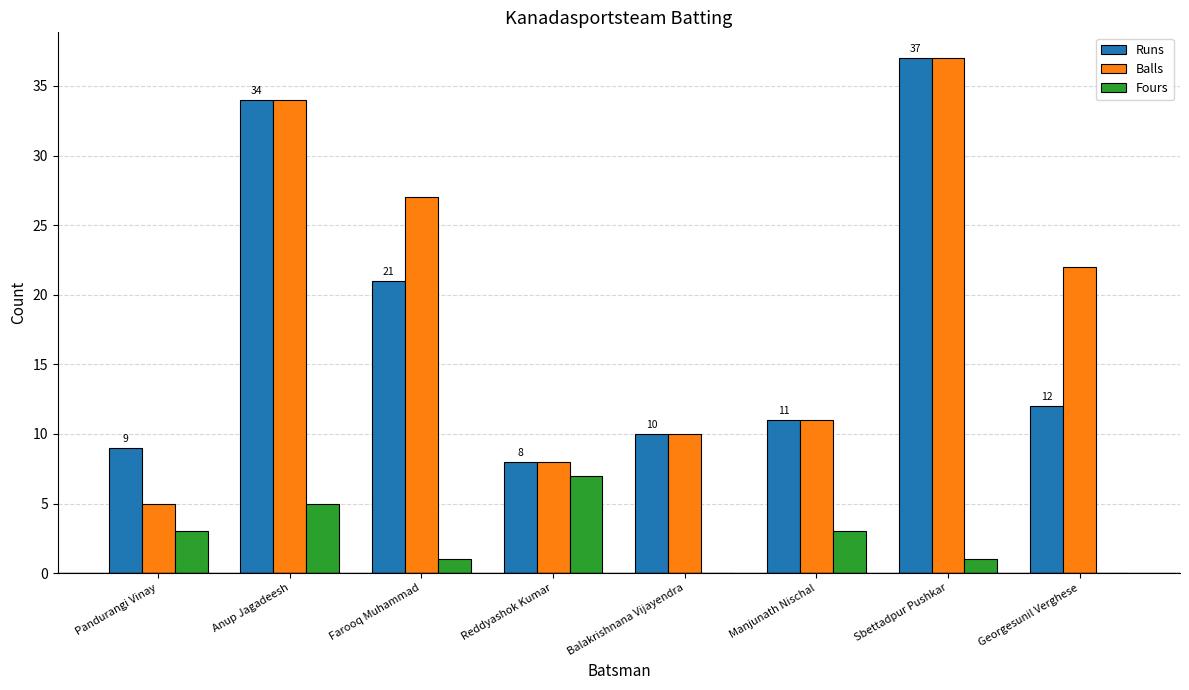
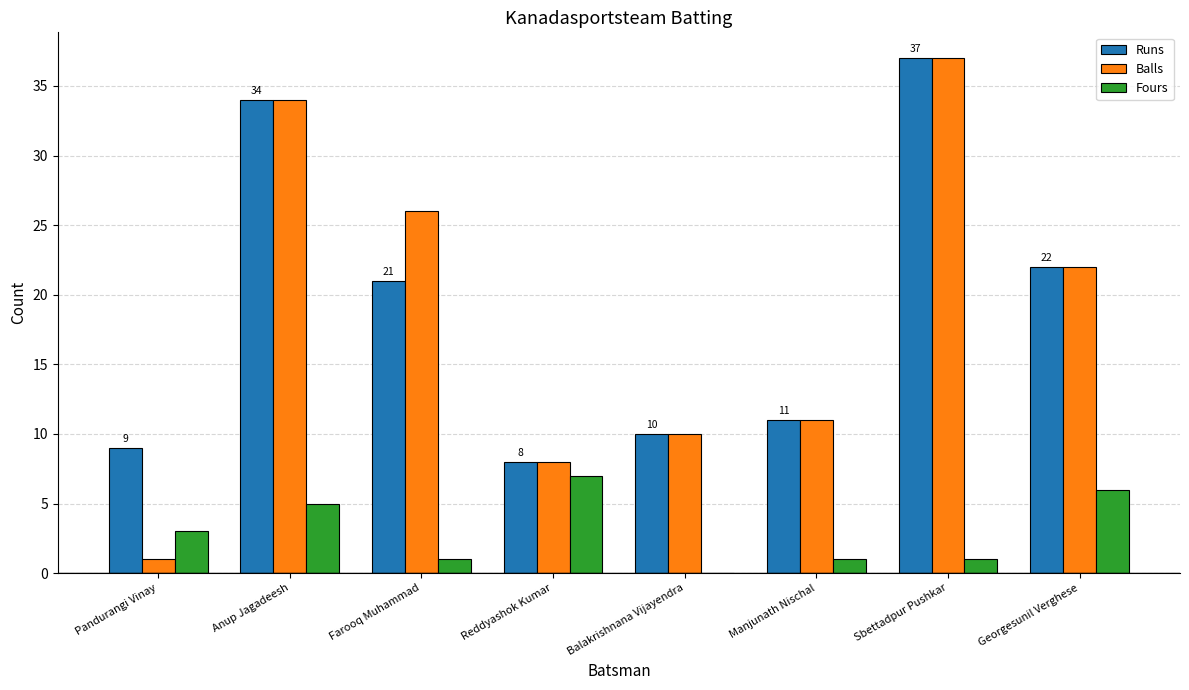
  {
    "Runs": {
      "Pandurangi Vinay": 9,
      "Anup Jagadeesh": 34,
      "Farooq Muhammad": 21,
      "Reddyashok Kumar": 8,
      "Balakrishnana Vijayendra": 10,
      "Manjunath Nischal": 11,
      "Sbettadpur Pushkar": 37,
-     "Georgesunil Verghese": 12
+     "Georgesunil Verghese": 22
    },
    "Balls": {
-     "Pandurangi Vinay": 5,
-     "Farooq Muhammad": 27,
+     "Pandurangi Vinay": 1,
+     "Farooq Muhammad": 26,
      "Georgesunil Verghese": 22
    },
    "Fours": {
      "Pandurangi Vinay": 3,
      "Anup Jagadeesh": 5,
      "Farooq Muhammad": 1,
      "Reddyashok Kumar": 7,
      "Balakrishnana Vijayendra": 0,
-     "Manjunath Nischal": 3,
+     "Manjunath Nischal": 1,
      "Sbettadpur Pushkar": 1,
-     "Georgesunil Verghese": 0
+     "Georgesunil Verghese": 6
    }
  }
